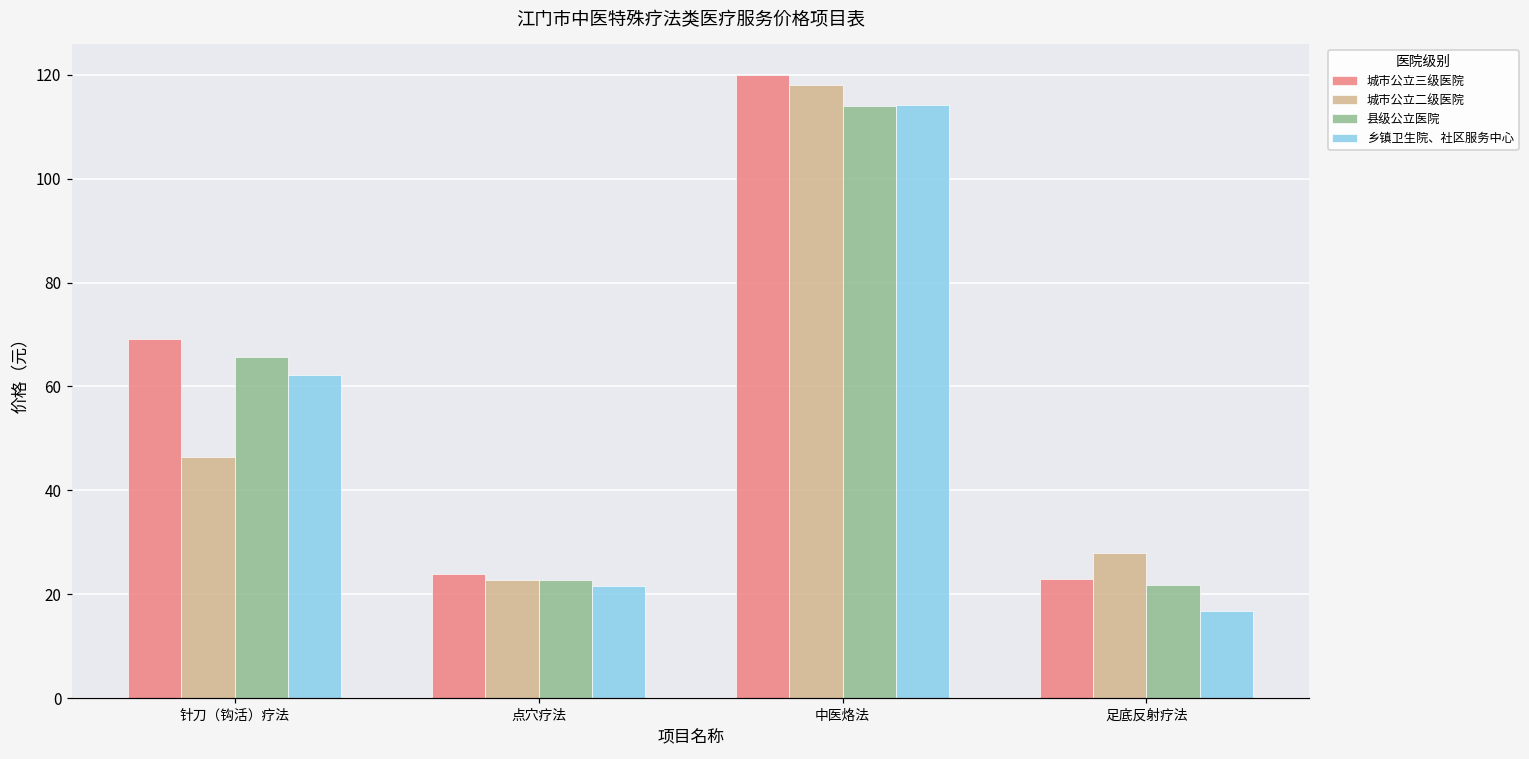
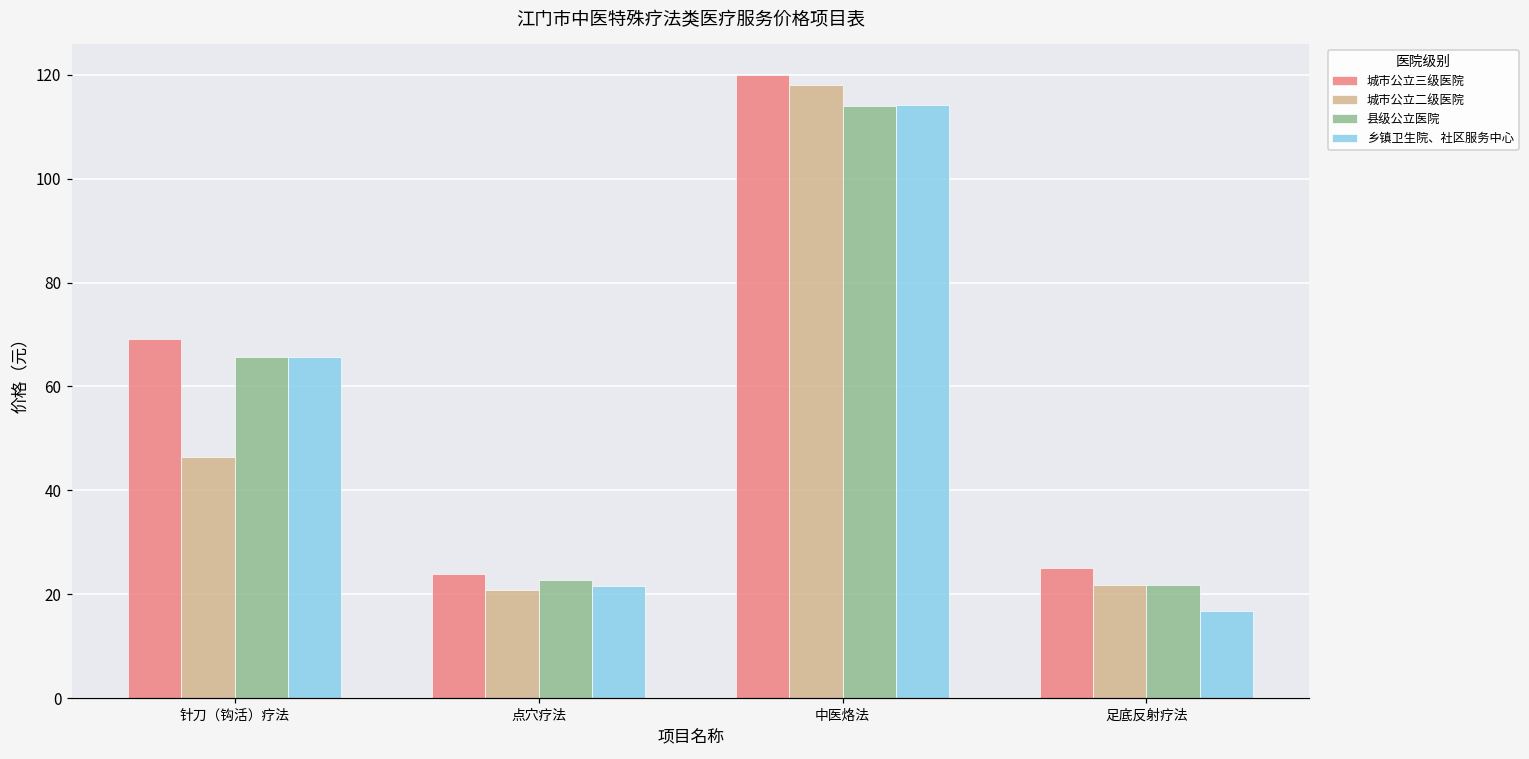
  {
    "城市公立三级医院": {
      "针刀（钩活）疗法": 69,
      "点穴疗法": 24,
      "中医烙法": 120,
-     "足底反射疗法": 23
+     "足底反射疗法": 25
    },
    "城市公立二级医院": {
      "针刀（钩活）疗法": 47,
-     "点穴疗法": 23,
+     "点穴疗法": 21,
      "中医烙法": 118,
-     "足底反射疗法": 28
+     "足底反射疗法": 22
    },
    "县级公立医院": {
      "针刀（钩活）疗法": 66,
      "点穴疗法": 23,
      "中医烙法": 114,
      "足底反射疗法": 22
    },
    "乡镇卫生院、社区服务中心": {
-     "针刀（钩活）疗法": 62,
+     "针刀（钩活）疗法": 66,
      "点穴疗法": 22,
      "中医烙法": 114,
      "足底反射疗法": 17
    }
  }
